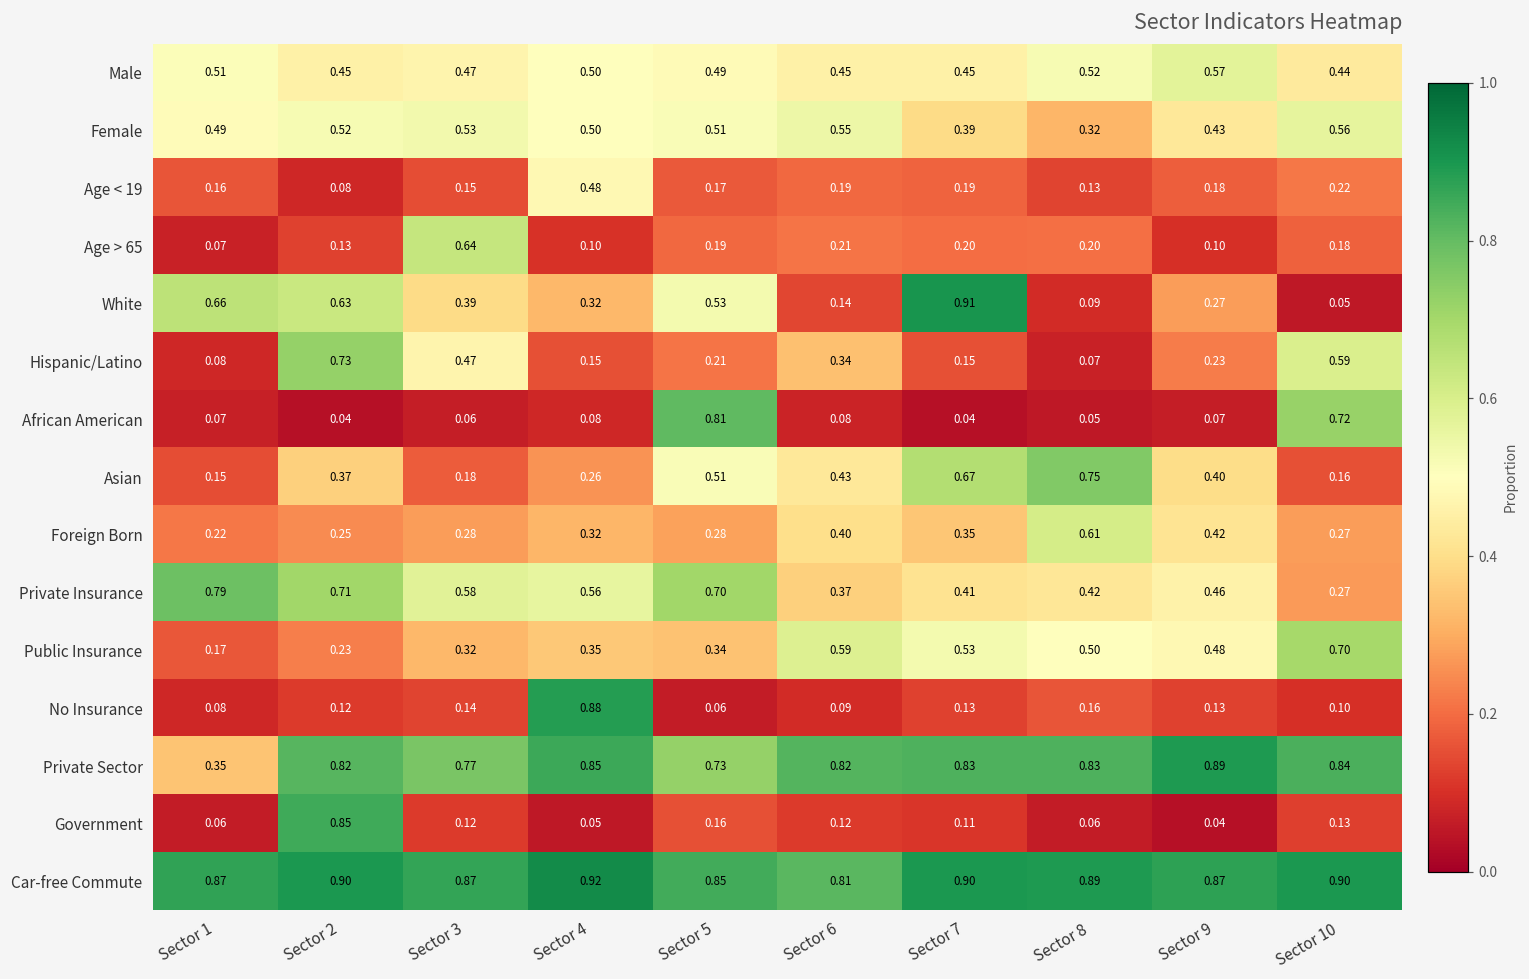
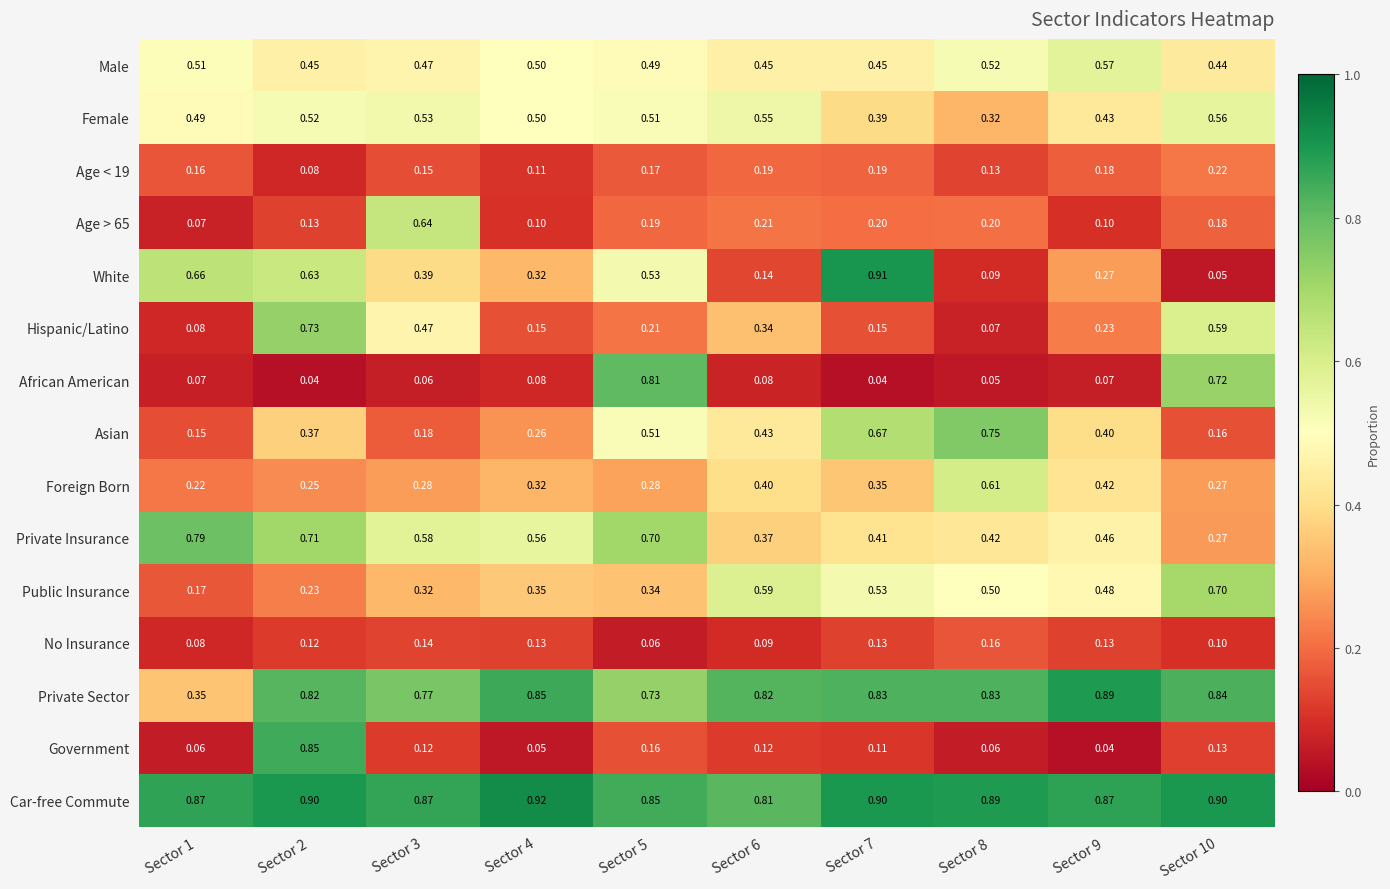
  {
    "Male": {
      "Sector 1": 0.51,
      "Sector 2": 0.45,
      "Sector 3": 0.47,
      "Sector 4": 0.50,
      "Sector 5": 0.49,
      "Sector 6": 0.45,
      "Sector 7": 0.45,
      "Sector 8": 0.52,
      "Sector 9": 0.57,
      "Sector 10": 0.44
    },
    "Female": {
      "Sector 1": 0.49,
      "Sector 2": 0.52,
      "Sector 3": 0.53,
      "Sector 4": 0.50,
      "Sector 5": 0.51,
      "Sector 6": 0.55,
      "Sector 7": 0.39,
      "Sector 8": 0.32,
      "Sector 9": 0.43,
      "Sector 10": 0.56
    },
    "Age < 19": {
      "Sector 1": 0.16,
      "Sector 2": 0.08,
      "Sector 3": 0.15,
-     "Sector 4": 0.48,
+     "Sector 4": 0.11,
      "Sector 5": 0.17,
      "Sector 6": 0.19,
      "Sector 7": 0.19,
      "Sector 8": 0.13,
      "Sector 9": 0.18,
      "Sector 10": 0.22
    },
    "Age > 65": {
      "Sector 1": 0.07,
      "Sector 2": 0.13,
      "Sector 3": 0.64,
      "Sector 4": 0.10,
      "Sector 5": 0.19,
      "Sector 6": 0.21,
      "Sector 7": 0.20,
      "Sector 8": 0.20,
      "Sector 9": 0.10,
      "Sector 10": 0.18
    },
    "White": {
      "Sector 1": 0.66,
      "Sector 2": 0.63,
      "Sector 3": 0.39,
      "Sector 4": 0.32,
      "Sector 5": 0.53,
      "Sector 6": 0.14,
      "Sector 7": 0.91,
      "Sector 8": 0.09,
      "Sector 9": 0.27,
      "Sector 10": 0.05
    },
    "Hispanic/Latino": {
      "Sector 1": 0.08,
      "Sector 2": 0.73,
      "Sector 3": 0.47,
      "Sector 4": 0.15,
      "Sector 5": 0.21,
      "Sector 6": 0.34,
      "Sector 7": 0.15,
      "Sector 8": 0.07,
      "Sector 9": 0.23,
      "Sector 10": 0.59
    },
    "African American": {
      "Sector 1": 0.07,
      "Sector 2": 0.04,
      "Sector 3": 0.06,
      "Sector 4": 0.08,
      "Sector 5": 0.81,
      "Sector 6": 0.08,
      "Sector 7": 0.04,
      "Sector 8": 0.05,
      "Sector 9": 0.07,
      "Sector 10": 0.72
    },
    "Asian": {
      "Sector 1": 0.15,
      "Sector 2": 0.37,
      "Sector 3": 0.18,
      "Sector 4": 0.26,
      "Sector 5": 0.51,
      "Sector 6": 0.43,
      "Sector 7": 0.67,
      "Sector 8": 0.75,
      "Sector 9": 0.40,
      "Sector 10": 0.16
    },
    "Foreign Born": {
      "Sector 1": 0.22,
      "Sector 2": 0.25,
      "Sector 3": 0.28,
      "Sector 4": 0.32,
      "Sector 5": 0.28,
      "Sector 6": 0.40,
      "Sector 7": 0.35,
      "Sector 8": 0.61,
      "Sector 9": 0.42,
      "Sector 10": 0.27
    },
    "Private Insurance": {
      "Sector 1": 0.79,
      "Sector 2": 0.71,
      "Sector 3": 0.58,
      "Sector 4": 0.56,
      "Sector 5": 0.70,
      "Sector 6": 0.37,
      "Sector 7": 0.41,
      "Sector 8": 0.42,
      "Sector 9": 0.46,
      "Sector 10": 0.27
    },
    "Public Insurance": {
      "Sector 1": 0.17,
      "Sector 2": 0.23,
      "Sector 3": 0.32,
      "Sector 4": 0.35,
      "Sector 5": 0.34,
      "Sector 6": 0.59,
      "Sector 7": 0.53,
      "Sector 8": 0.50,
      "Sector 9": 0.48,
      "Sector 10": 0.70
    },
    "No Insurance": {
      "Sector 1": 0.08,
      "Sector 2": 0.12,
      "Sector 3": 0.14,
-     "Sector 4": 0.88,
+     "Sector 4": 0.13,
      "Sector 5": 0.06,
      "Sector 6": 0.09,
      "Sector 7": 0.13,
      "Sector 8": 0.16,
      "Sector 9": 0.13,
      "Sector 10": 0.10
    },
    "Private Sector": {
      "Sector 1": 0.35,
      "Sector 2": 0.82,
      "Sector 3": 0.77,
      "Sector 4": 0.85,
      "Sector 5": 0.73,
      "Sector 6": 0.82,
      "Sector 7": 0.83,
      "Sector 8": 0.83,
      "Sector 9": 0.89,
      "Sector 10": 0.84
    },
    "Government": {
      "Sector 1": 0.06,
      "Sector 2": 0.85,
      "Sector 3": 0.12,
      "Sector 4": 0.05,
      "Sector 5": 0.16,
      "Sector 6": 0.12,
      "Sector 7": 0.11,
      "Sector 8": 0.06,
      "Sector 9": 0.04,
      "Sector 10": 0.13
    },
    "Car-free Commute": {
      "Sector 1": 0.87,
      "Sector 2": 0.90,
      "Sector 3": 0.87,
      "Sector 4": 0.92,
      "Sector 5": 0.85,
      "Sector 6": 0.81,
      "Sector 7": 0.90,
      "Sector 8": 0.89,
      "Sector 9": 0.87,
      "Sector 10": 0.90
    }
  }
